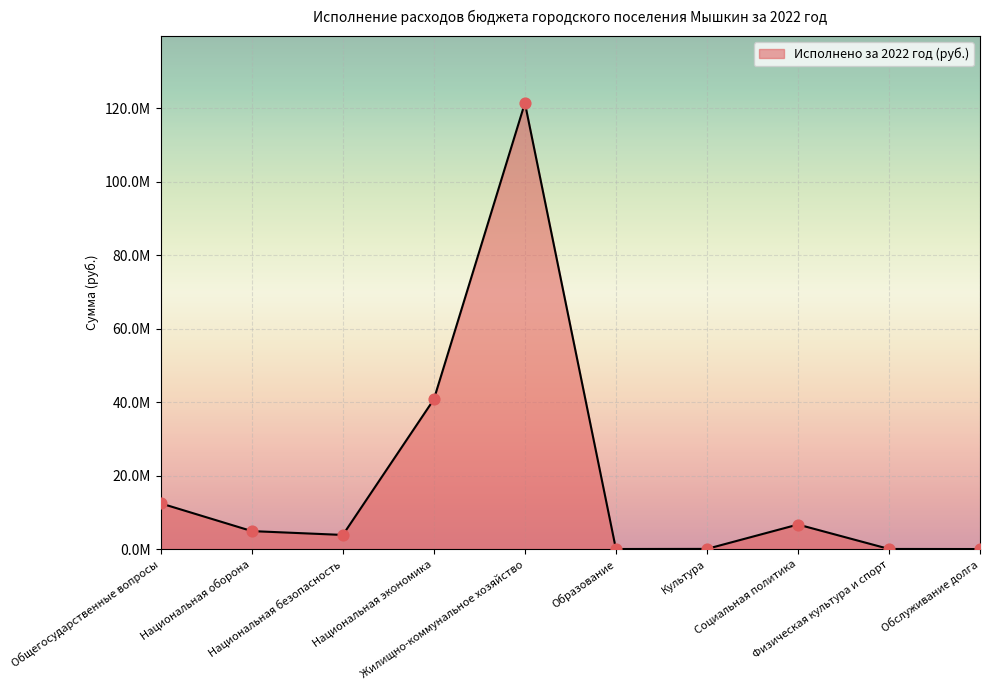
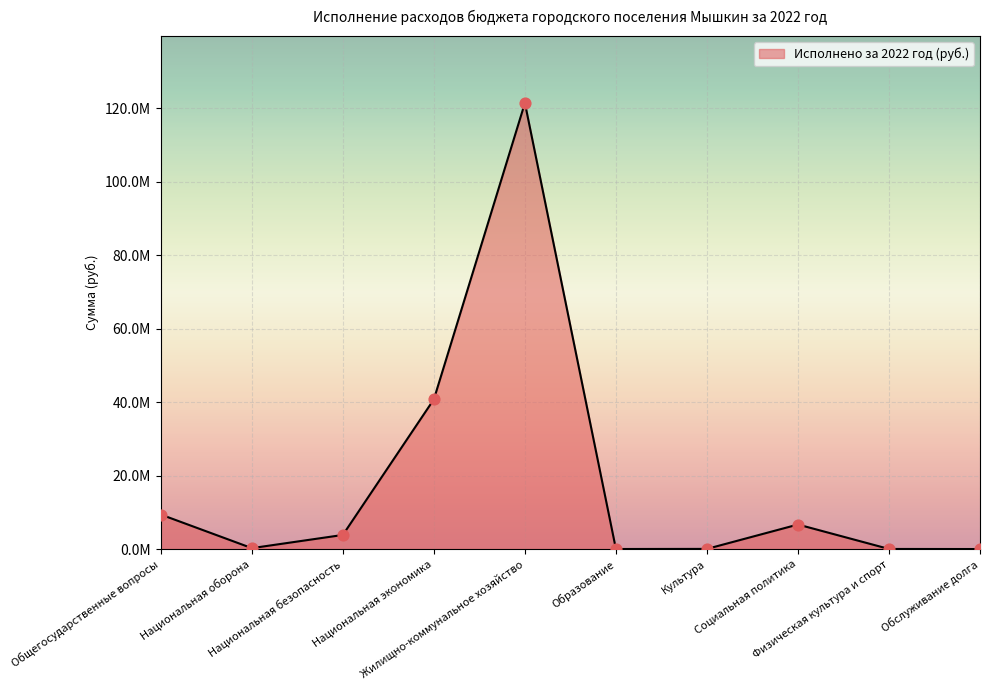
  {
-   "Общегосударственные вопросы": 12000000,
-   "Национальная оборона": 5000000,
+   "Общегосударственные вопросы": 9000000,
+   "Национальная оборона": 0,
    "Национальная безопасность": 4000000,
    "Национальная экономика": 41000000,
    "Жилищно-коммунальное хозяйство": 121000000,
    "Образование": 0,
    "Культура": 0,
    "Социальная политика": 7000000,
    "Физическая культура и спорт": 0,
    "Обслуживание долга": 0
  }
